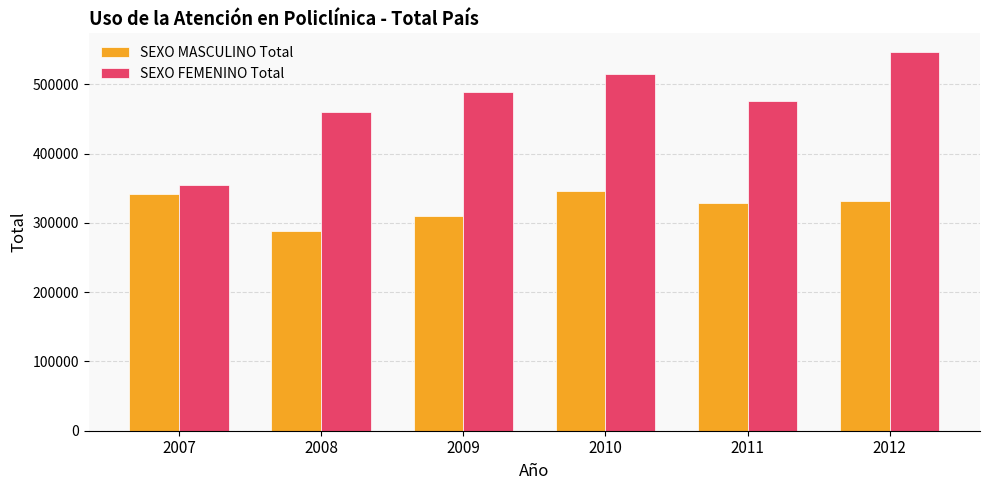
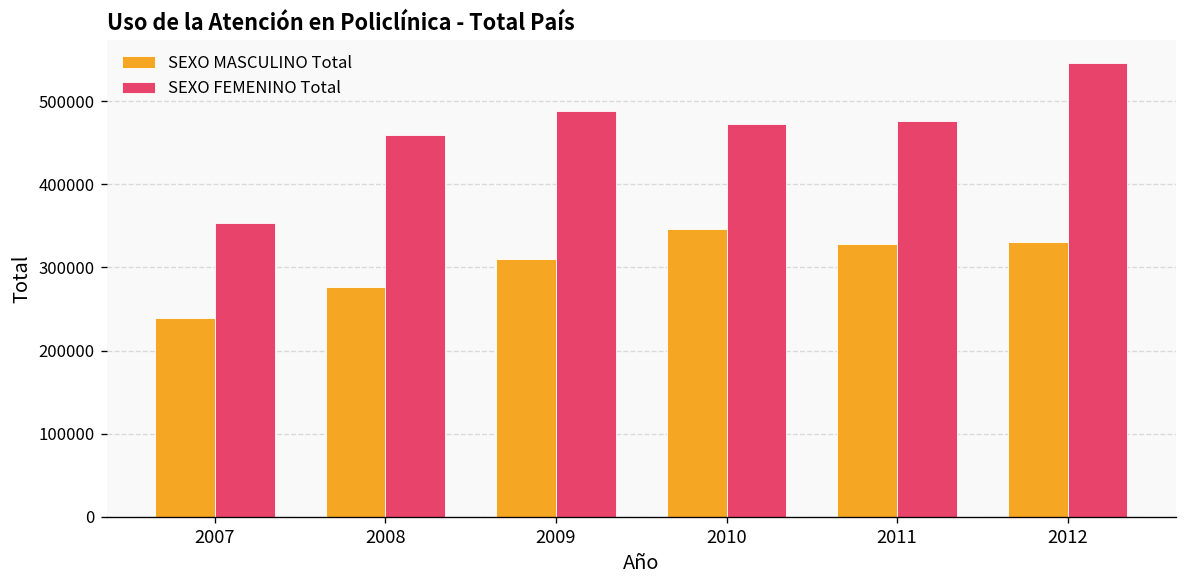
  {
    "SEXO MASCULINO Total": {
-     "2007": 340000,
-     "2008": 290000,
+     "2007": 240000,
+     "2008": 280000,
      "2009": 310000,
      "2010": 350000,
      "2011": 330000,
      "2012": 330000
    },
    "SEXO FEMENINO Total": {
      "2007": 350000,
      "2008": 460000,
      "2009": 490000,
-     "2010": 520000,
+     "2010": 470000,
      "2011": 480000,
      "2012": 550000
    }
  }
